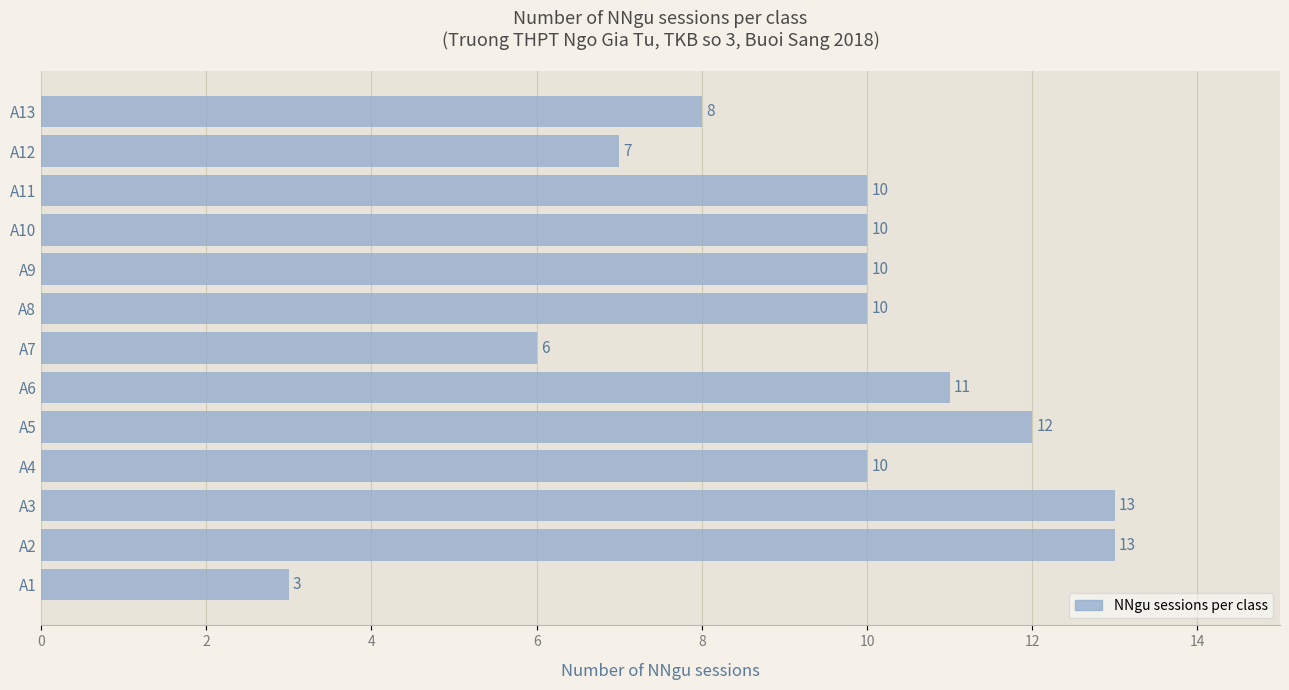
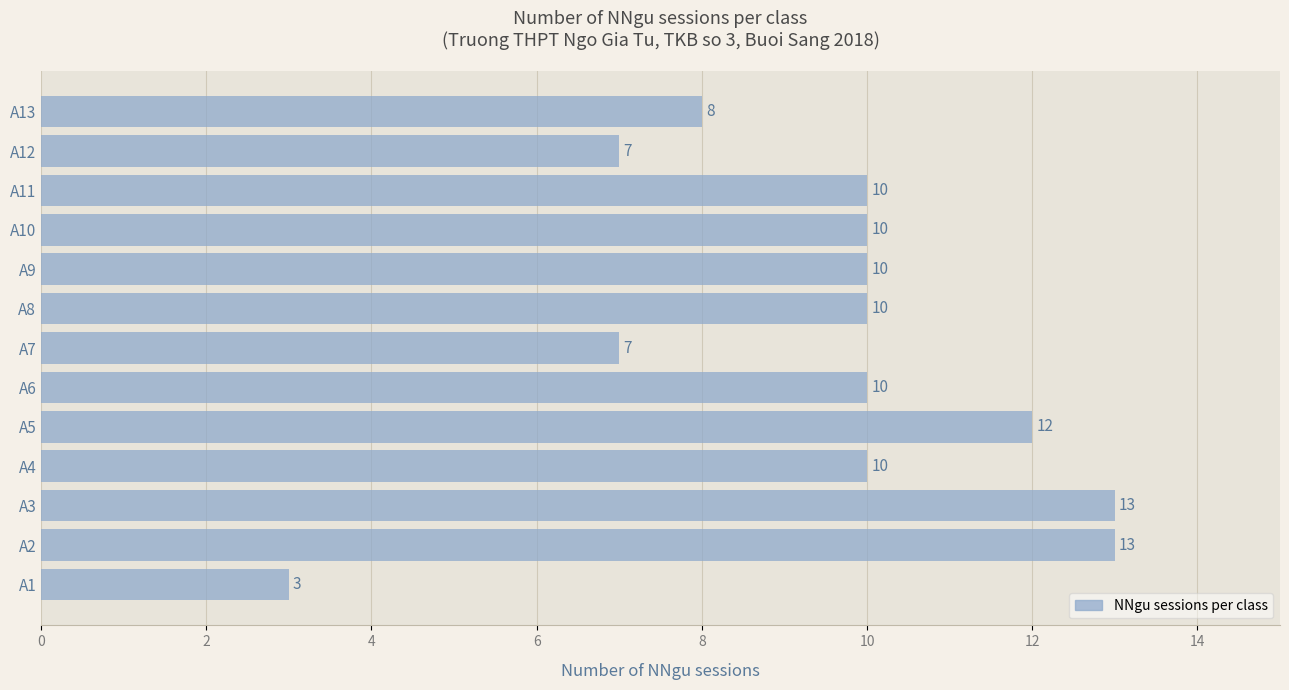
  {
    "A13": 8,
    "A12": 7,
    "A11": 10,
    "A10": 10,
    "A9": 10,
    "A8": 10,
-   "A7": 6,
-   "A6": 11,
+   "A7": 7,
+   "A6": 10,
    "A5": 12,
    "A4": 10,
    "A3": 13,
    "A2": 13,
    "A1": 3
  }
